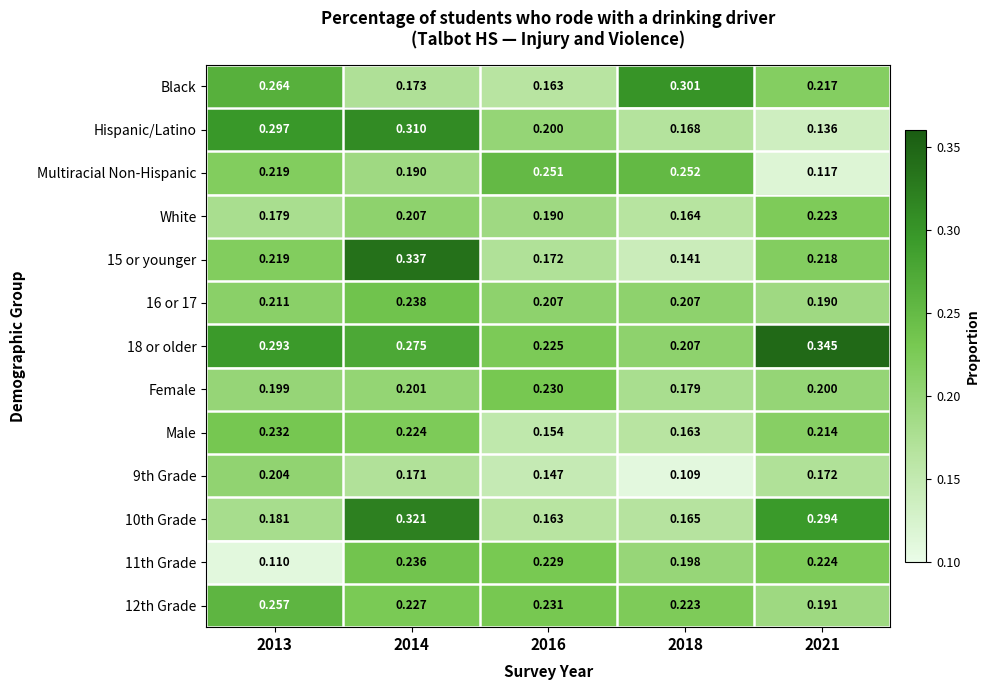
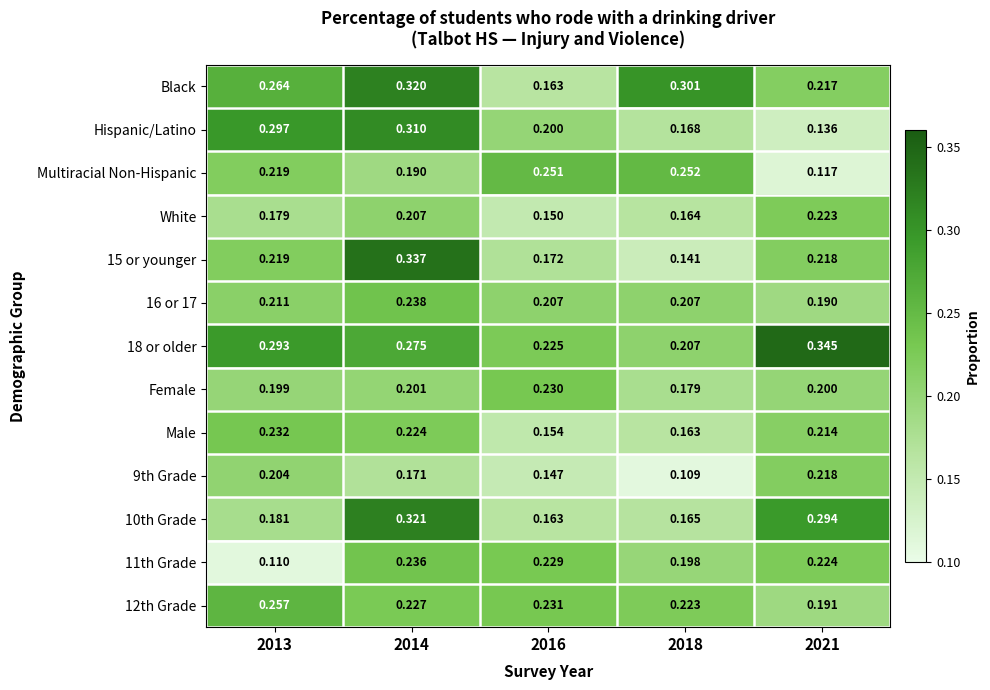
  {
    "Black": {
      "2013": 0.264,
-     "2014": 0.173,
+     "2014": 0.320,
      "2016": 0.163,
      "2018": 0.301,
      "2021": 0.217
    },
    "Hispanic/Latino": {
      "2013": 0.297,
      "2014": 0.310,
      "2016": 0.200,
      "2018": 0.168,
      "2021": 0.136
    },
    "Multiracial Non-Hispanic": {
      "2013": 0.219,
      "2014": 0.190,
      "2016": 0.251,
      "2018": 0.252,
      "2021": 0.117
    },
    "White": {
      "2013": 0.179,
      "2014": 0.207,
-     "2016": 0.190,
+     "2016": 0.150,
      "2018": 0.164,
      "2021": 0.223
    },
    "15 or younger": {
      "2013": 0.219,
      "2014": 0.337,
      "2016": 0.172,
      "2018": 0.141,
      "2021": 0.218
    },
    "16 or 17": {
      "2013": 0.211,
      "2014": 0.238,
      "2016": 0.207,
      "2018": 0.207,
      "2021": 0.190
    },
    "18 or older": {
      "2013": 0.293,
      "2014": 0.275,
      "2016": 0.225,
      "2018": 0.207,
      "2021": 0.345
    },
    "Female": {
      "2013": 0.199,
      "2014": 0.201,
      "2016": 0.230,
      "2018": 0.179,
      "2021": 0.200
    },
    "Male": {
      "2013": 0.232,
      "2014": 0.224,
      "2016": 0.154,
      "2018": 0.163,
      "2021": 0.214
    },
    "9th Grade": {
      "2013": 0.204,
      "2014": 0.171,
      "2016": 0.147,
      "2018": 0.109,
-     "2021": 0.172
+     "2021": 0.218
    },
    "10th Grade": {
      "2013": 0.181,
      "2014": 0.321,
      "2016": 0.163,
      "2018": 0.165,
      "2021": 0.294
    },
    "11th Grade": {
      "2013": 0.110,
      "2014": 0.236,
      "2016": 0.229,
      "2018": 0.198,
      "2021": 0.224
    },
    "12th Grade": {
      "2013": 0.257,
      "2014": 0.227,
      "2016": 0.231,
      "2018": 0.223,
      "2021": 0.191
    }
  }
